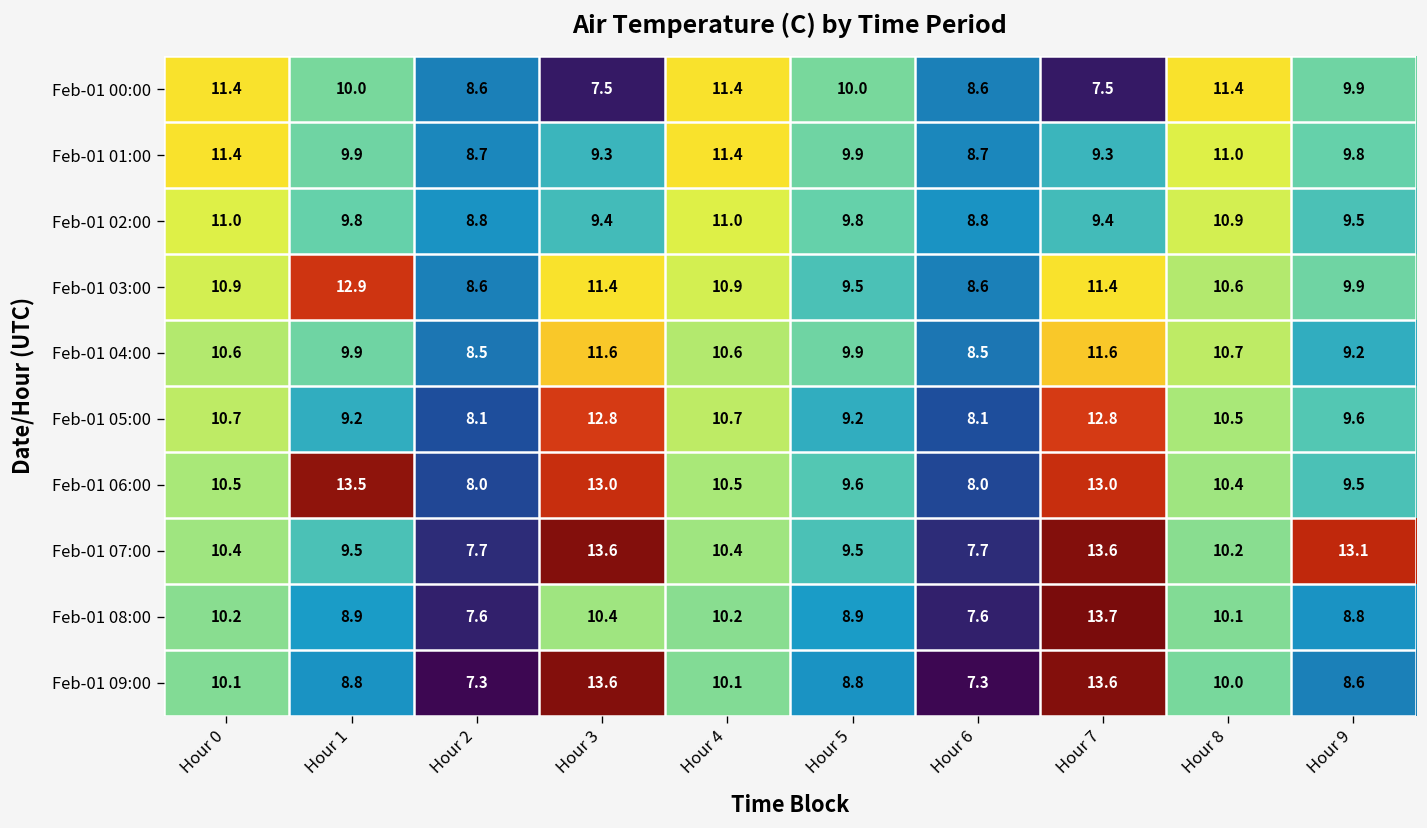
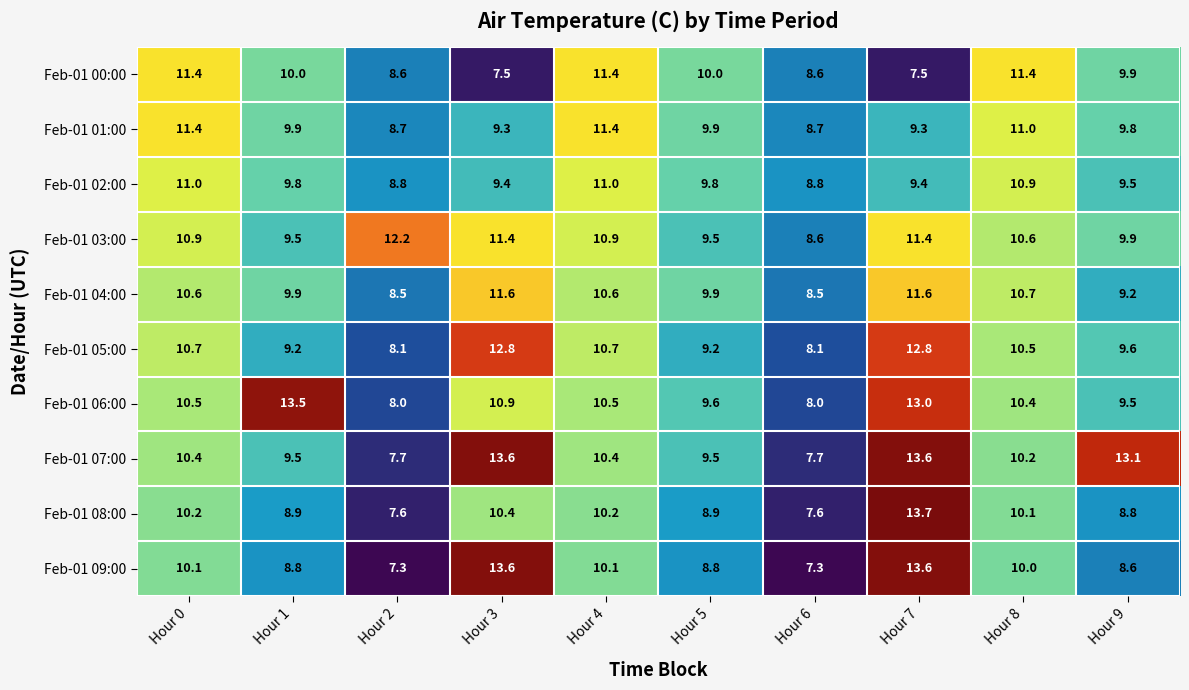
  {
    "Feb-01 00:00": {
      "Hour 0": 11.4,
      "Hour 1": 10.0,
      "Hour 2": 8.6,
      "Hour 3": 7.5,
      "Hour 4": 11.4,
      "Hour 5": 10.0,
      "Hour 6": 8.6,
      "Hour 7": 7.5,
      "Hour 8": 11.4,
      "Hour 9": 9.9
    },
    "Feb-01 01:00": {
      "Hour 0": 11.4,
      "Hour 1": 9.9,
      "Hour 2": 8.7,
      "Hour 3": 9.3,
      "Hour 4": 11.4,
      "Hour 5": 9.9,
      "Hour 6": 8.7,
      "Hour 7": 9.3,
      "Hour 8": 11.0,
      "Hour 9": 9.8
    },
    "Feb-01 02:00": {
      "Hour 0": 11.0,
      "Hour 1": 9.8,
      "Hour 2": 8.8,
      "Hour 3": 9.4,
      "Hour 4": 11.0,
      "Hour 5": 9.8,
      "Hour 6": 8.8,
      "Hour 7": 9.4,
      "Hour 8": 10.9,
      "Hour 9": 9.5
    },
    "Feb-01 03:00": {
      "Hour 0": 10.9,
-     "Hour 1": 12.9,
-     "Hour 2": 8.6,
+     "Hour 1": 9.5,
+     "Hour 2": 12.2,
      "Hour 3": 11.4,
      "Hour 4": 10.9,
      "Hour 5": 9.5,
      "Hour 6": 8.6,
      "Hour 7": 11.4,
      "Hour 8": 10.6,
      "Hour 9": 9.9
    },
    "Feb-01 04:00": {
      "Hour 0": 10.6,
      "Hour 1": 9.9,
      "Hour 2": 8.5,
      "Hour 3": 11.6,
      "Hour 4": 10.6,
      "Hour 5": 9.9,
      "Hour 6": 8.5,
      "Hour 7": 11.6,
      "Hour 8": 10.7,
      "Hour 9": 9.2
    },
    "Feb-01 05:00": {
      "Hour 0": 10.7,
      "Hour 1": 9.2,
      "Hour 2": 8.1,
      "Hour 3": 12.8,
      "Hour 4": 10.7,
      "Hour 5": 9.2,
      "Hour 6": 8.1,
      "Hour 7": 12.8,
      "Hour 8": 10.5,
      "Hour 9": 9.6
    },
    "Feb-01 06:00": {
      "Hour 0": 10.5,
      "Hour 1": 13.5,
      "Hour 2": 8.0,
-     "Hour 3": 13.0,
+     "Hour 3": 10.9,
      "Hour 4": 10.5,
      "Hour 5": 9.6,
      "Hour 6": 8.0,
      "Hour 7": 13.0,
      "Hour 8": 10.4,
      "Hour 9": 9.5
    },
    "Feb-01 07:00": {
      "Hour 0": 10.4,
      "Hour 1": 9.5,
      "Hour 2": 7.7,
      "Hour 3": 13.6,
      "Hour 4": 10.4,
      "Hour 5": 9.5,
      "Hour 6": 7.7,
      "Hour 7": 13.6,
      "Hour 8": 10.2,
      "Hour 9": 13.1
    },
    "Feb-01 08:00": {
      "Hour 0": 10.2,
      "Hour 1": 8.9,
      "Hour 2": 7.6,
      "Hour 3": 10.4,
      "Hour 4": 10.2,
      "Hour 5": 8.9,
      "Hour 6": 7.6,
      "Hour 7": 13.7,
      "Hour 8": 10.1,
      "Hour 9": 8.8
    },
    "Feb-01 09:00": {
      "Hour 0": 10.1,
      "Hour 1": 8.8,
      "Hour 2": 7.3,
      "Hour 3": 13.6,
      "Hour 4": 10.1,
      "Hour 5": 8.8,
      "Hour 6": 7.3,
      "Hour 7": 13.6,
      "Hour 8": 10.0,
      "Hour 9": 8.6
    }
  }
